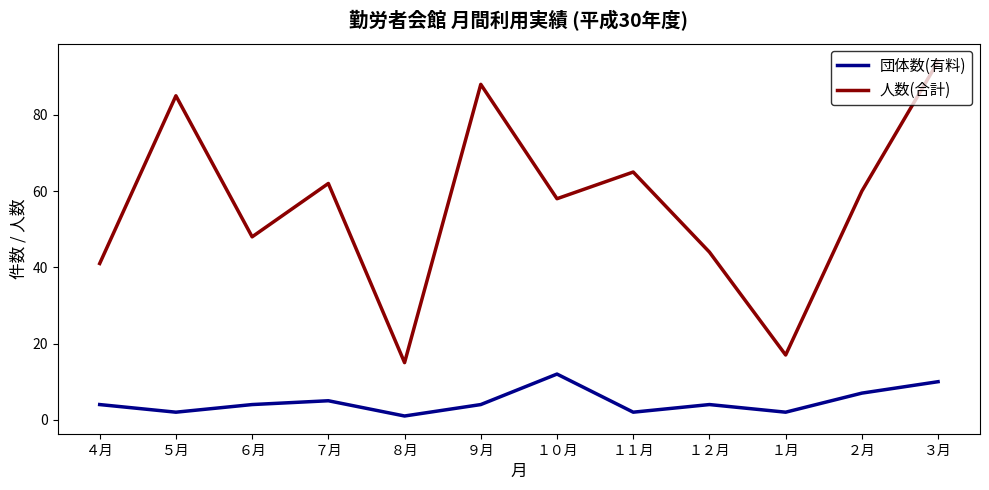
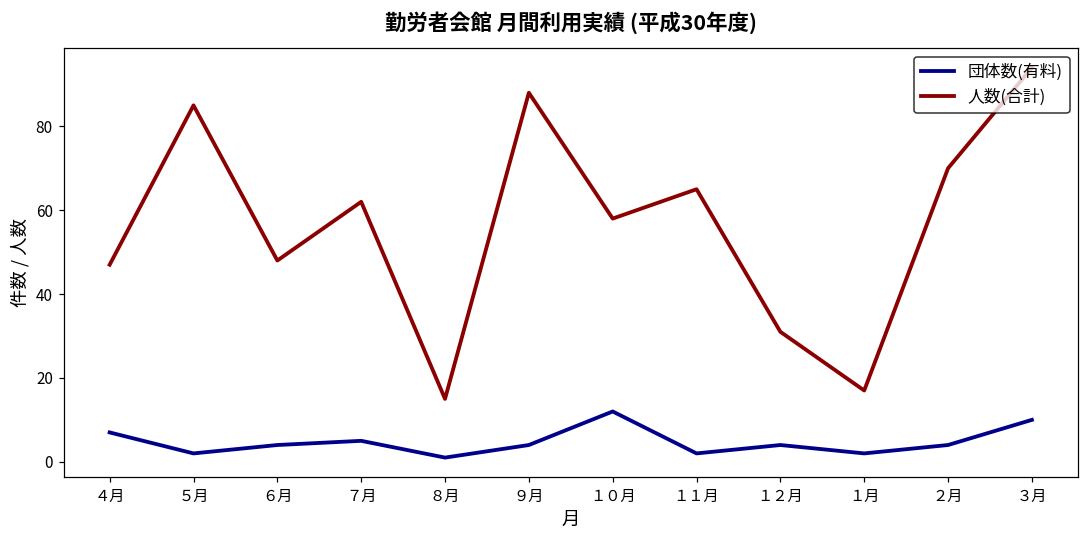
  {
    "団体数(有料)": {
-     "４月": 4,
+     "４月": 7,
      "５月": 2,
      "６月": 4,
      "７月": 5,
      "８月": 1,
      "９月": 4,
      "１０月": 12,
      "１１月": 2,
      "１２月": 4,
      "１月": 2,
-     "２月": 7,
+     "２月": 4,
      "３月": 10
    },
    "人数(合計)": {
-     "４月": 41,
+     "４月": 47,
      "５月": 85,
      "６月": 48,
      "７月": 62,
      "８月": 15,
      "９月": 88,
      "１０月": 58,
      "１１月": 65,
-     "１２月": 44,
+     "１２月": 31,
      "１月": 17,
-     "２月": 60
+     "２月": 70
    }
  }
